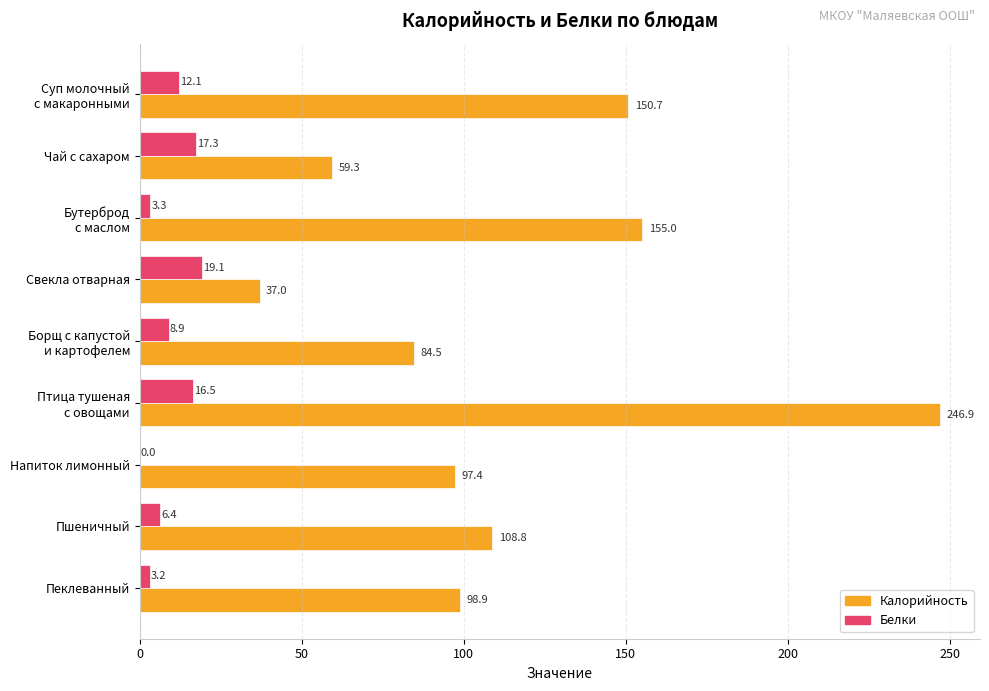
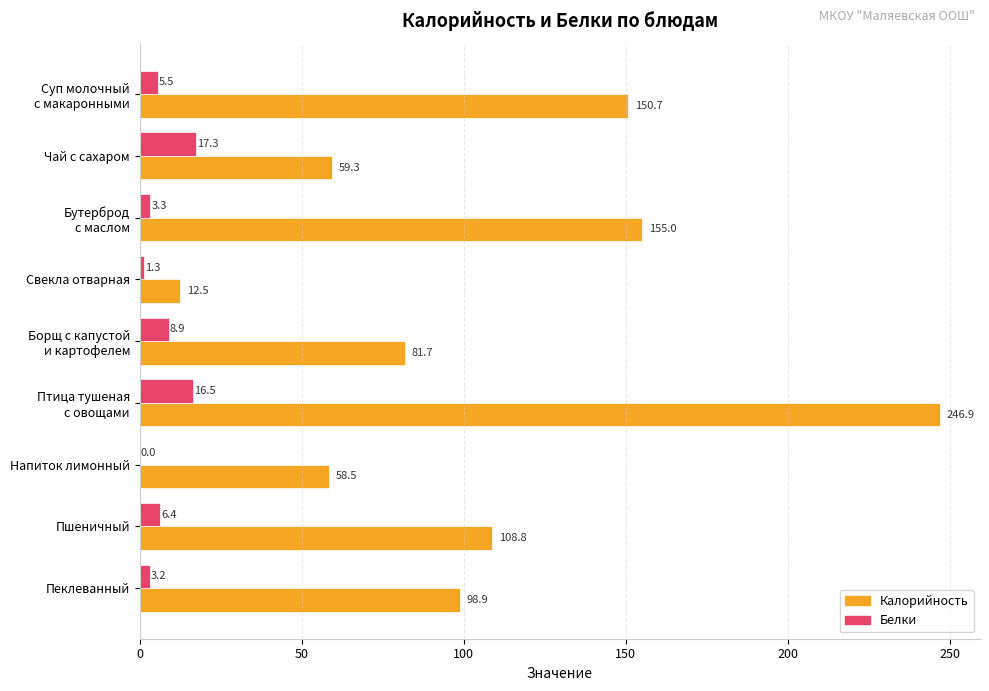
  {
    "Калорийность": {
      "Суп молочный с макаронными": 150.7,
      "Чай с сахаром": 59.3,
      "Бутерброд с маслом": 155.0,
-     "Свекла отварная": 37.0,
-     "Борщ с капустой и картофелем": 84.5,
+     "Свекла отварная": 12.5,
+     "Борщ с капустой и картофелем": 81.7,
      "Птица тушеная с овощами": 246.9,
-     "Напиток лимонный": 97.4,
+     "Напиток лимонный": 58.5,
      "Пшеничный": 108.8,
      "Пеклеванный": 98.9
    },
    "Белки": {
-     "Суп молочный с макаронными": 12.1,
+     "Суп молочный с макаронными": 5.5,
      "Чай с сахаром": 17.3,
      "Бутерброд с маслом": 3.3,
-     "Свекла отварная": 19.1,
+     "Свекла отварная": 1.3,
      "Борщ с капустой и картофелем": 8.9,
      "Птица тушеная с овощами": 16.5,
      "Напиток лимонный": 0.0,
      "Пшеничный": 6.4,
      "Пеклеванный": 3.2
    }
  }
